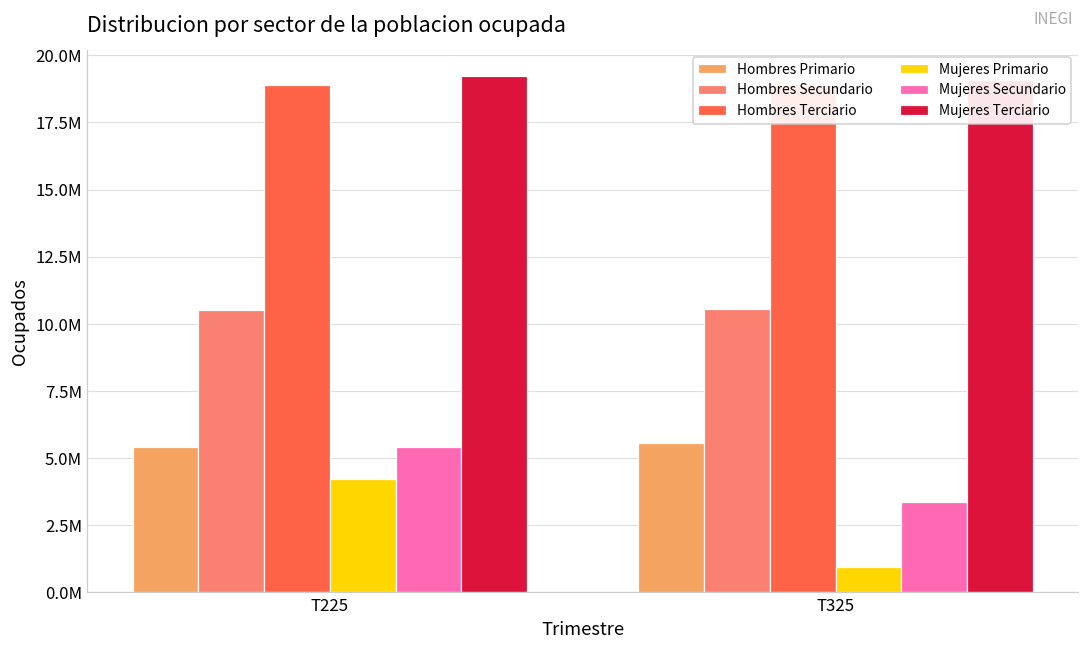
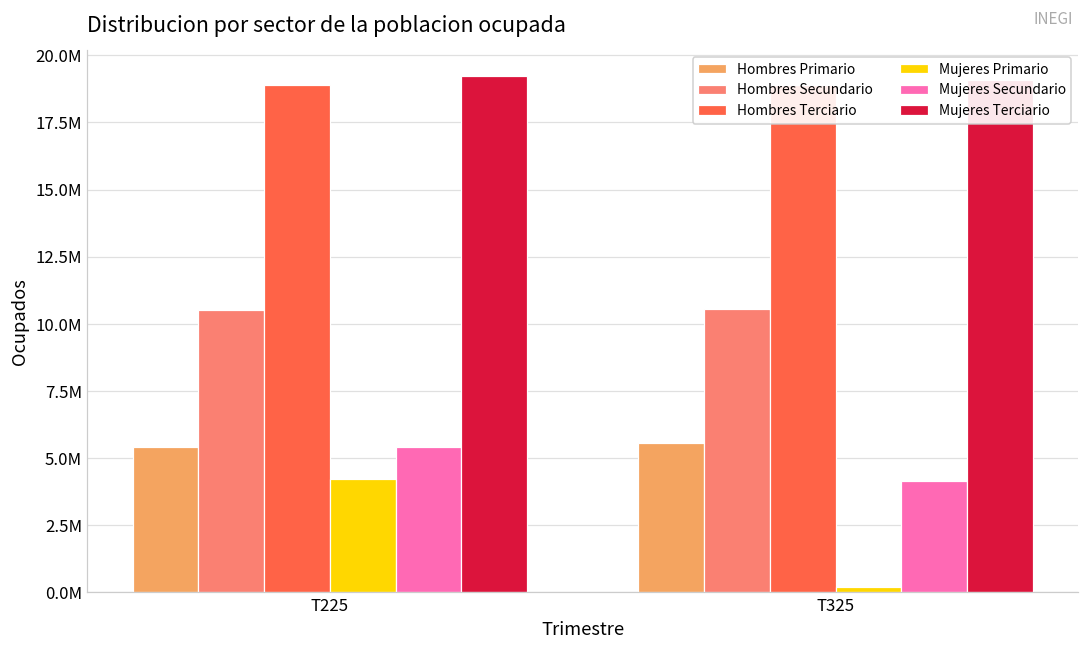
  {
    "Mujeres Primario": {
      "T225": 4200000,
-     "T325": 900000
+     "T325": 200000
    },
    "Mujeres Secundario": {
      "T225": 5400000,
-     "T325": 3400000
+     "T325": 4100000
    },
    "Mujeres Terciario": {
      "T225": 19200000
    }
  }
